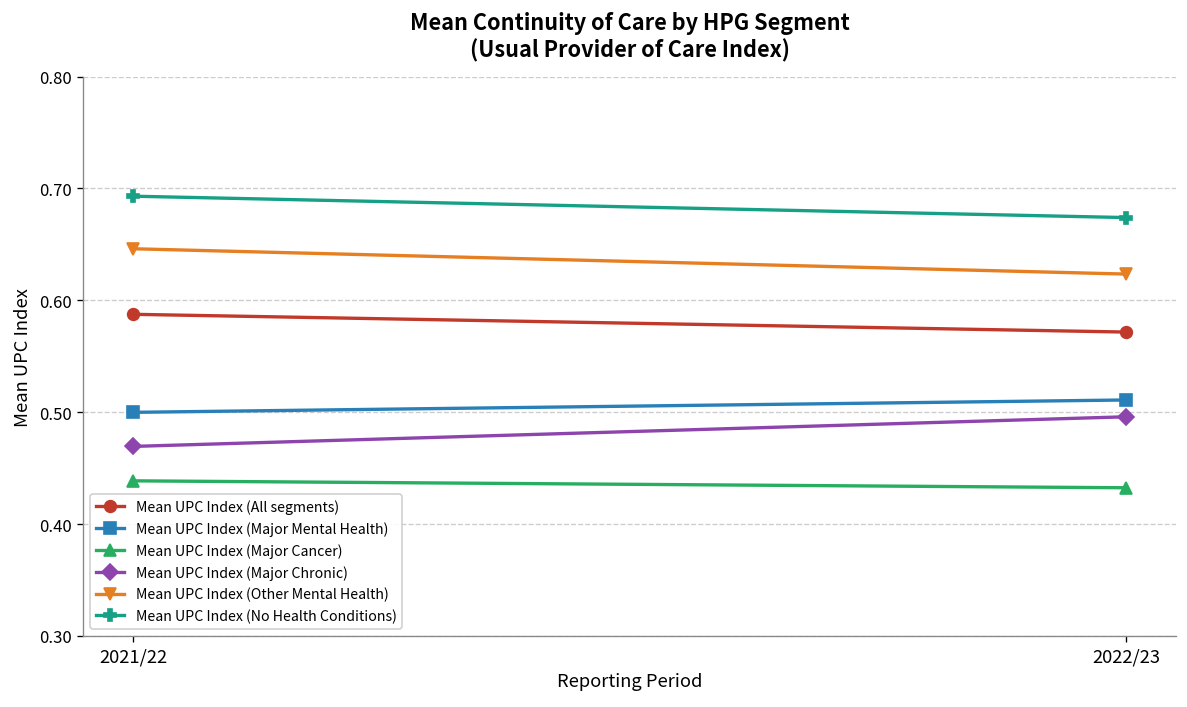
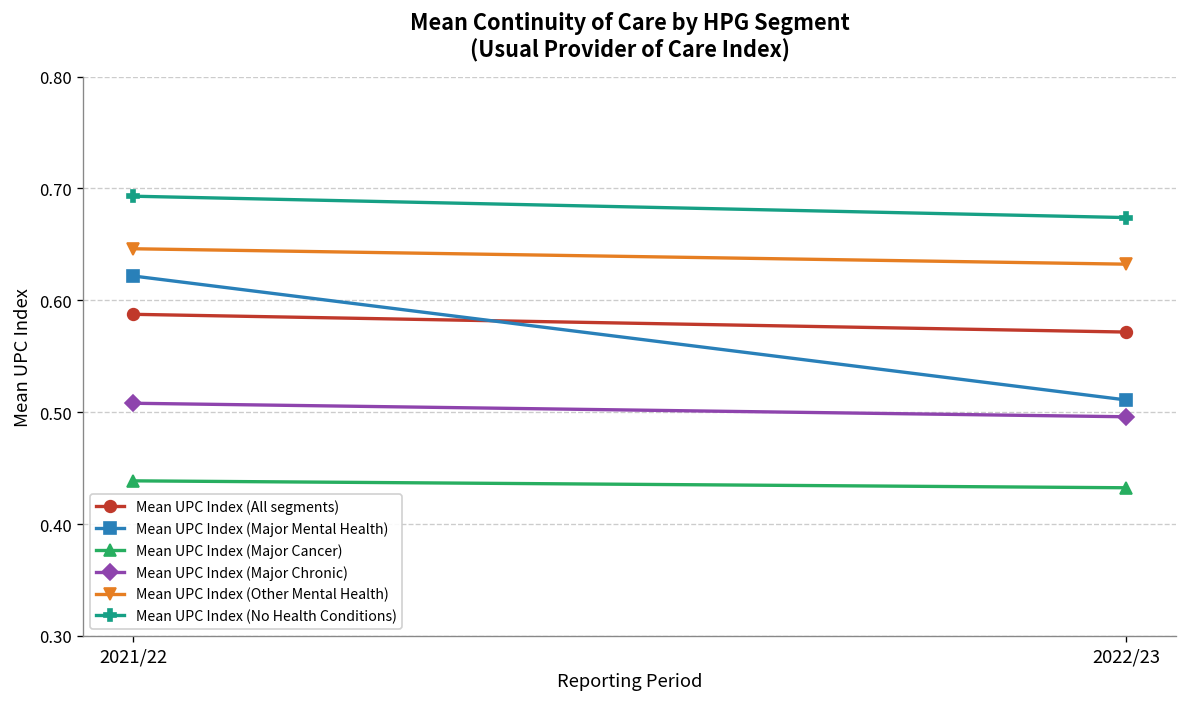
  {
    "Mean UPC Index (All segments)": {
      "2021/22": 0.59,
      "2022/23": 0.57
    },
    "Mean UPC Index (Major Mental Health)": {
-     "2021/22": 0.50,
+     "2021/22": 0.62,
      "2022/23": 0.51
    },
    "Mean UPC Index (Major Chronic)": {
-     "2021/22": 0.47,
+     "2021/22": 0.51,
      "2022/23": 0.50
    },
    "Mean UPC Index (Other Mental Health)": {
      "2021/22": 0.65,
-     "2022/23": 0.62
+     "2022/23": 0.63
    }
  }
